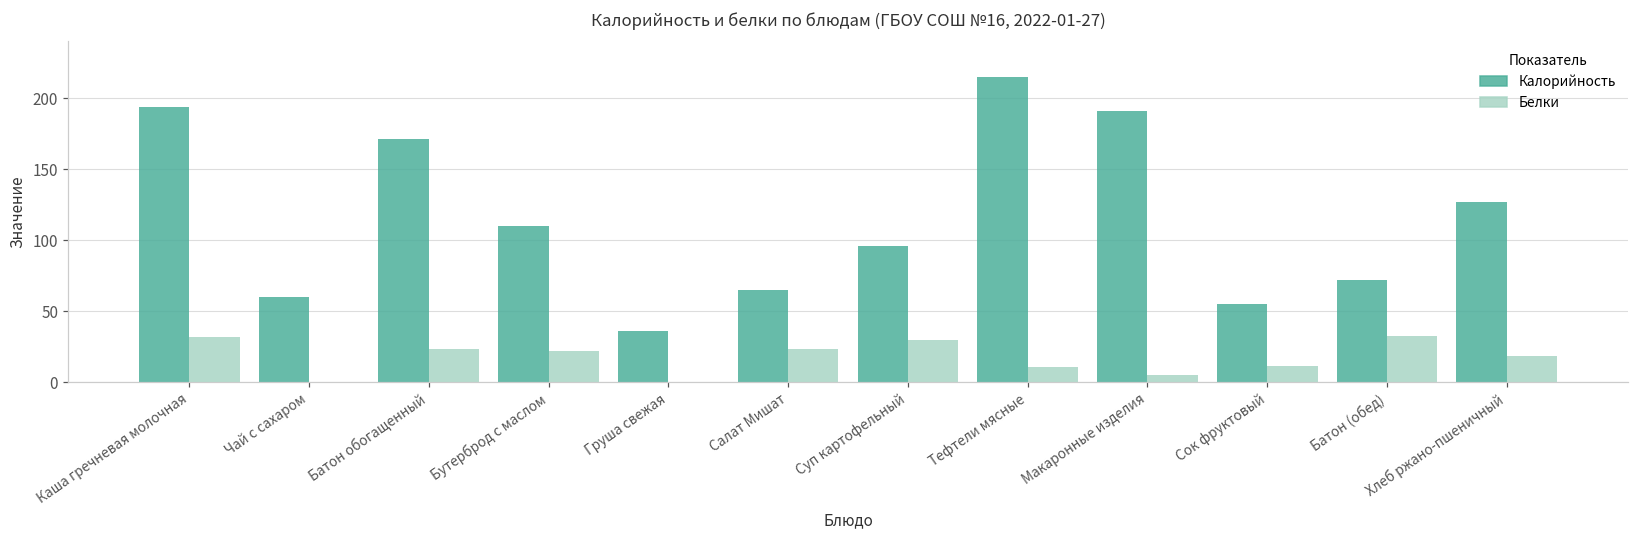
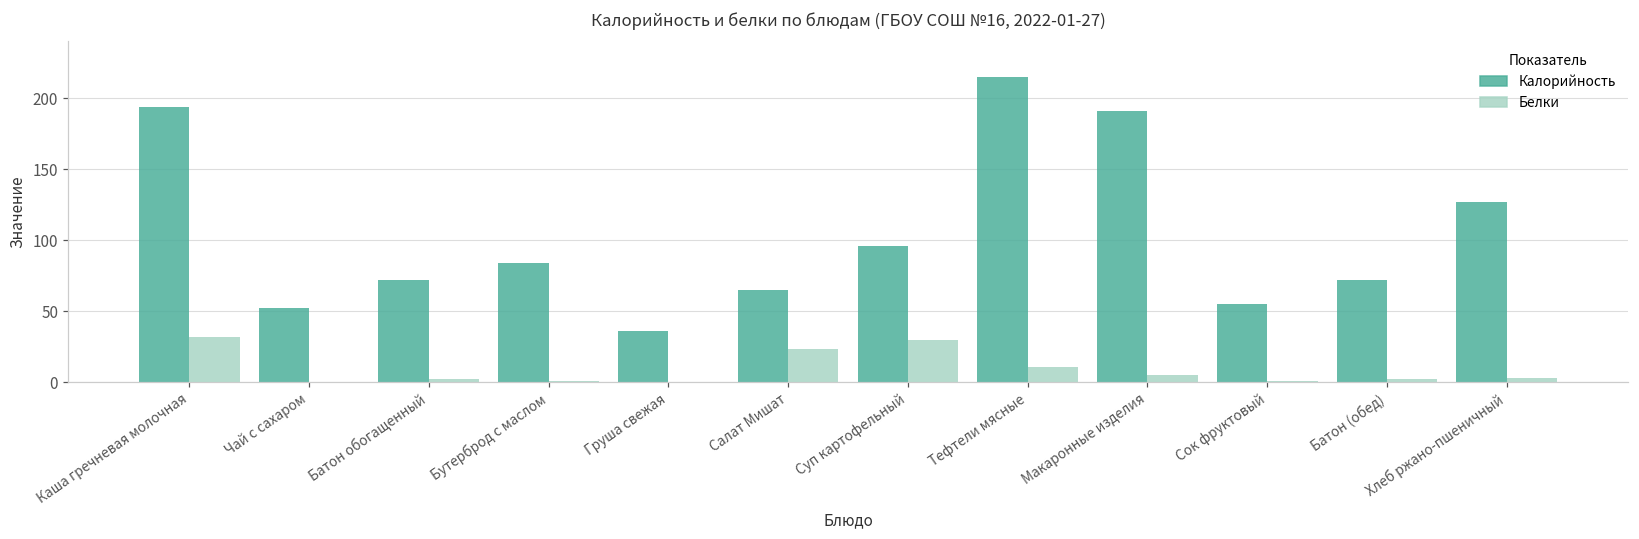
  {
    "Калорийность": {
      "Каша гречневая молочная": 194,
-     "Чай с сахаром": 60,
-     "Батон обогащенный": 171,
-     "Бутерброд с маслом": 110,
+     "Чай с сахаром": 52,
+     "Батон обогащенный": 72,
+     "Бутерброд с маслом": 84,
      "Груша свежая": 36,
      "Салат Мишат": 65,
      "Суп картофельный": 96,
      "Тефтели мясные": 215,
      "Макаронные изделия": 191,
      "Сок фруктовый": 55,
      "Батон (обед)": 72,
      "Хлеб ржано-пшеничный": 127
    },
    "Белки": {
      "Каша гречневая молочная": 32,
-     "Батон обогащенный": 24,
-     "Бутерброд с маслом": 22,
+     "Батон обогащенный": 2,
+     "Бутерброд с маслом": 1,
      "Салат Мишат": 24,
      "Суп картофельный": 30,
      "Тефтели мясные": 11,
      "Макаронные изделия": 6,
-     "Сок фруктовый": 12,
-     "Батон (обед)": 32,
-     "Хлеб ржано-пшеничный": 18
+     "Сок фруктовый": 1,
+     "Батон (обед)": 2,
+     "Хлеб ржано-пшеничный": 3
    }
  }
